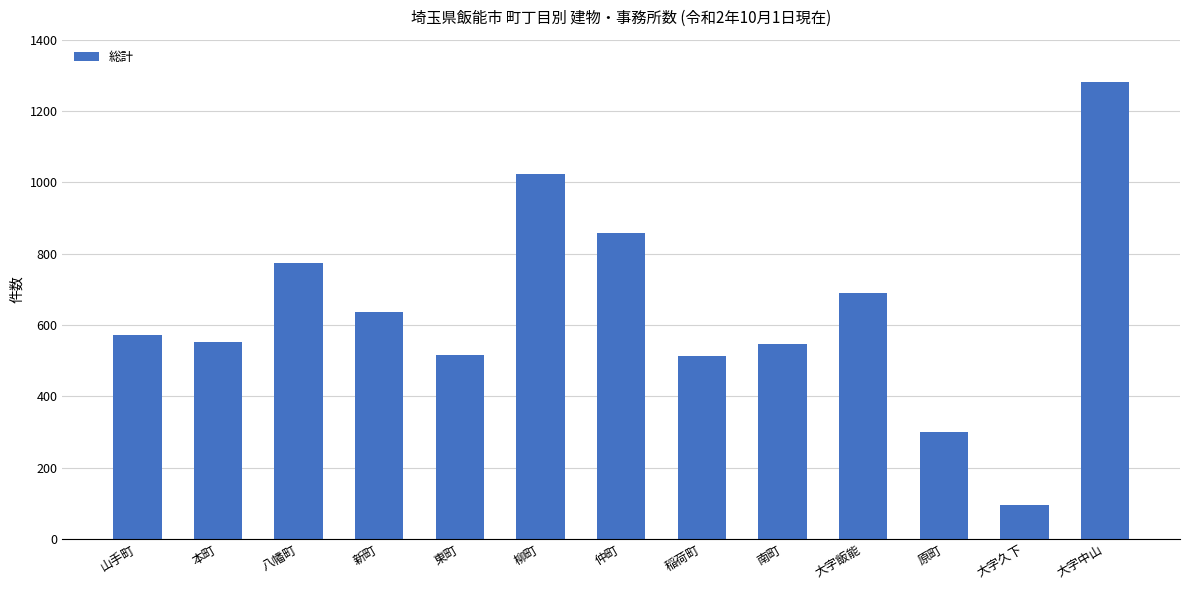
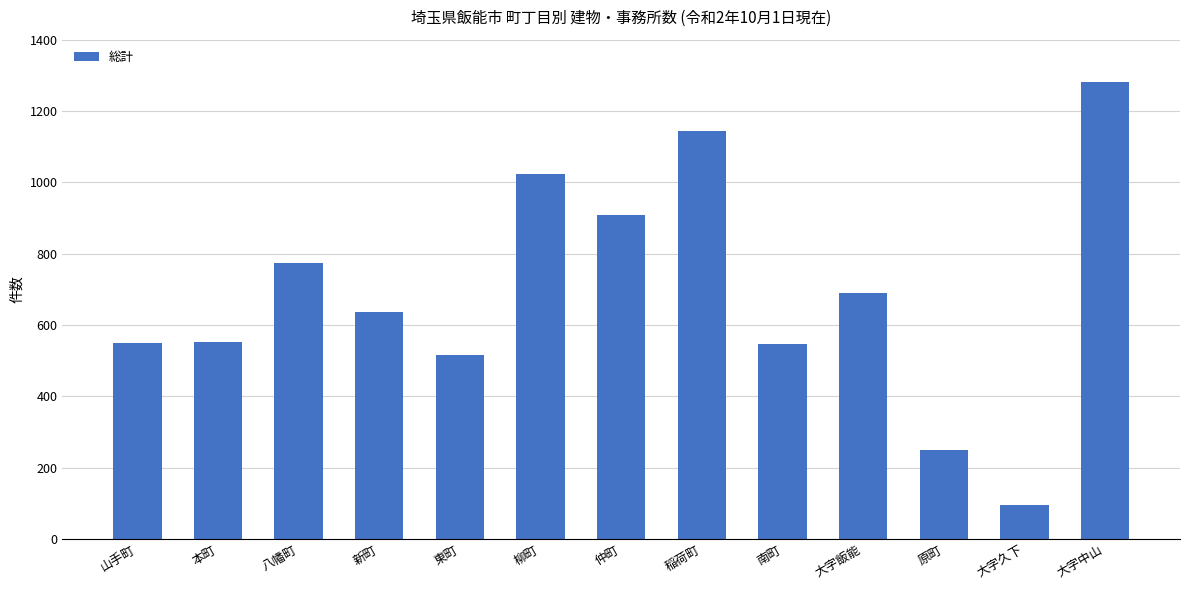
  {
-   "山手町": 570,
+   "山手町": 550,
    "本町": 550,
    "八幡町": 780,
    "新町": 640,
    "東町": 520,
    "柳町": 1020,
-   "仲町": 860,
-   "稲荷町": 510,
+   "仲町": 910,
+   "稲荷町": 1140,
    "南町": 550,
    "大字飯能": 690,
-   "原町": 300,
+   "原町": 250,
    "大字久下": 100,
    "大字中山": 1280
  }
